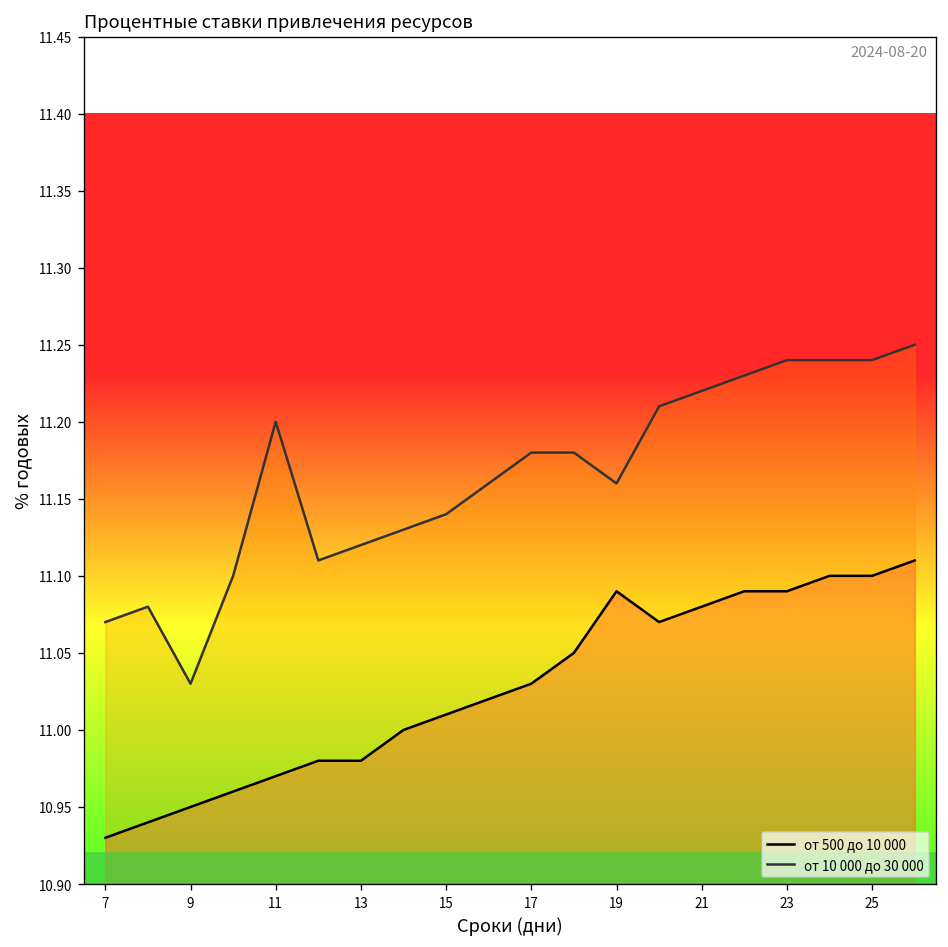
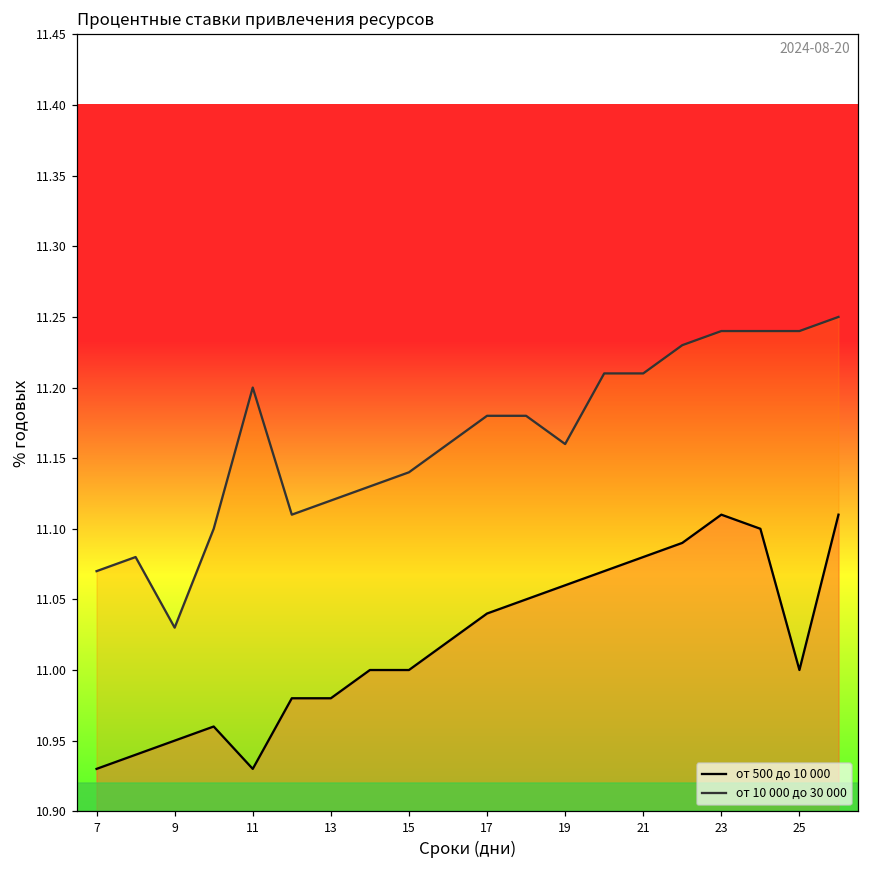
  {
    "от 500 до 10 000": {
      "7": 10.93,
      "9": 10.95,
-     "11": 10.97,
+     "11": 10.93,
      "13": 10.98,
-     "15": 11.01,
-     "17": 11.03,
-     "19": 11.09,
+     "15": 11.00,
+     "17": 11.04,
+     "19": 11.06,
      "21": 11.08,
-     "23": 11.09,
-     "25": 11.1
+     "23": 11.11,
+     "25": 11.0
    },
    "от 10 000 до 30 000": {
      "7": 11.07,
      "9": 11.03,
      "11": 11.20,
      "13": 11.12,
      "15": 11.14,
      "17": 11.18,
      "19": 11.16,
-     "21": 11.22,
+     "21": 11.21,
      "23": 11.24,
      "25": 11.24
    }
  }
